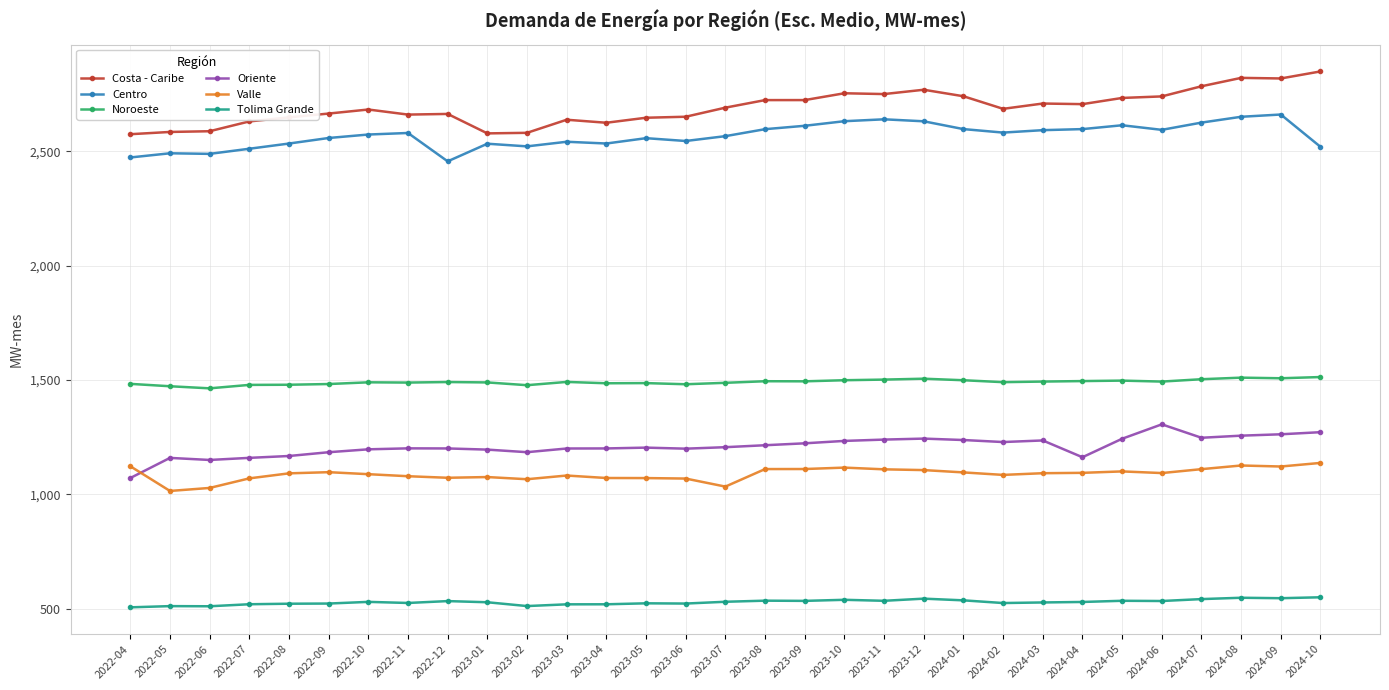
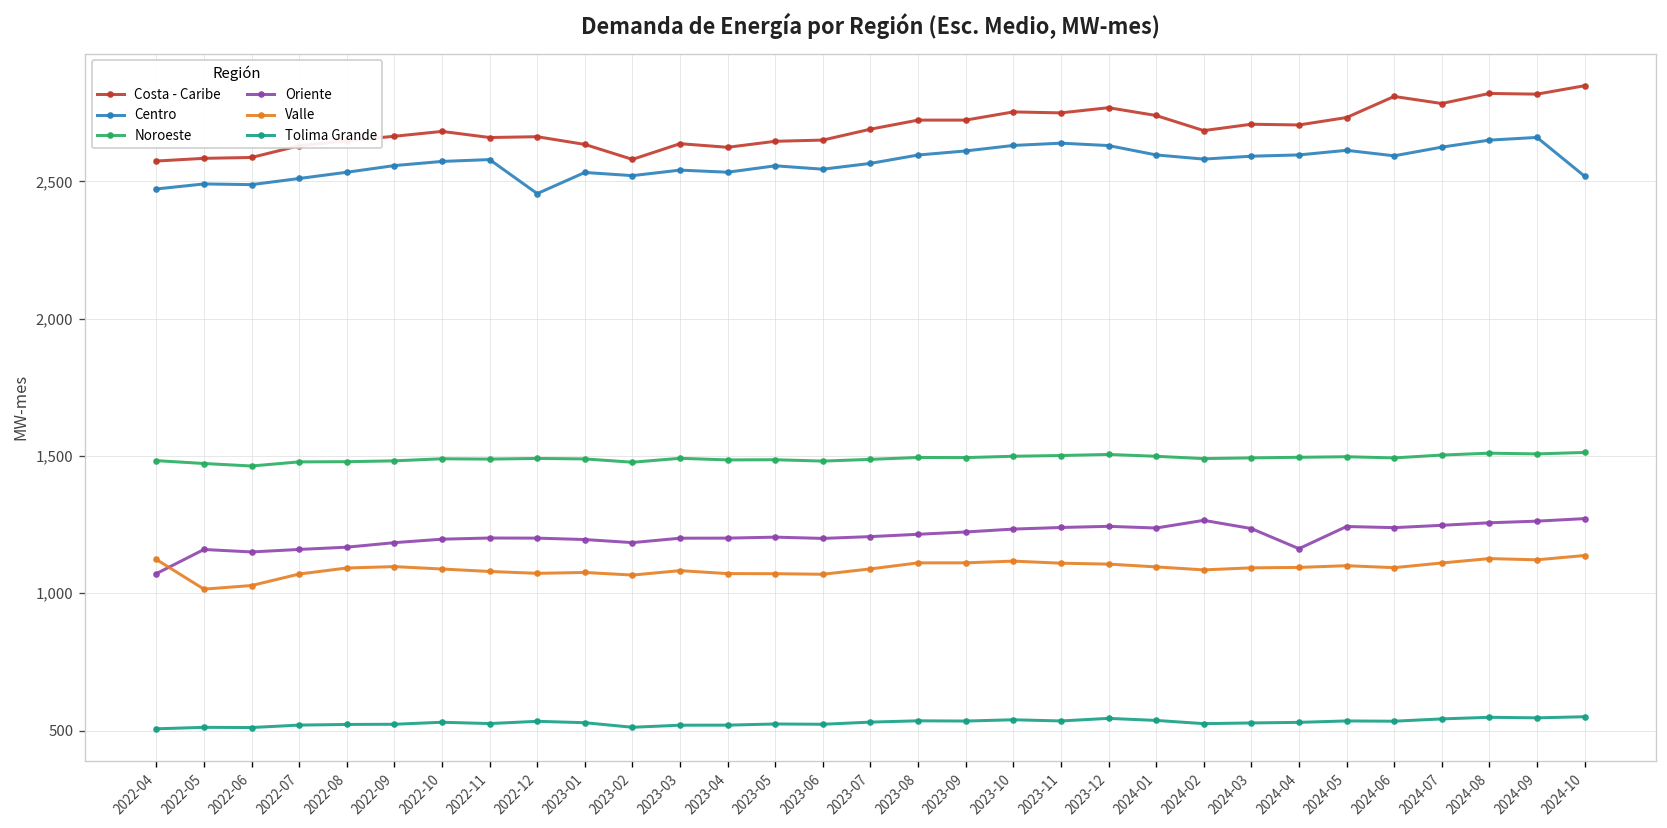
  {
    "Costa - Caribe": {
      "2022-04": "2,570",
      "2022-05": "2,580",
      "2022-06": "2,590",
      "2022-07": "2,630",
      "2022-09": "2,660",
      "2022-10": "2,680",
      "2022-11": "2,660",
      "2022-12": "2,660",
-     "2023-01": "2,580",
+     "2023-01": "2,630",
      "2023-02": "2,580",
      "2023-03": "2,640",
      "2023-04": "2,620",
      "2023-05": "2,650",
      "2023-06": "2,650",
      "2023-07": "2,690",
      "2023-08": "2,720",
      "2023-09": "2,720",
      "2023-10": "2,750",
      "2023-11": "2,750",
      "2023-12": "2,770",
      "2024-01": "2,740",
      "2024-02": "2,680",
      "2024-03": "2,710",
      "2024-04": "2,710",
      "2024-05": "2,730",
-     "2024-06": "2,740",
+     "2024-06": "2,810",
      "2024-07": "2,780",
      "2024-08": "2,820",
      "2024-09": "2,820",
      "2024-10": "2,850"
    },
    "Centro": {
      "2022-04": "2,470",
      "2022-05": "2,490",
      "2022-06": "2,490",
      "2022-07": "2,510",
      "2022-08": "2,530",
      "2022-09": "2,560",
      "2022-10": "2,570",
      "2022-11": "2,580",
      "2022-12": "2,460",
      "2023-01": "2,530",
      "2023-02": "2,520",
      "2023-03": "2,540",
      "2023-04": "2,530",
      "2023-05": "2,560",
      "2023-06": "2,540",
      "2023-07": "2,570",
      "2023-08": "2,600",
      "2023-09": "2,610",
      "2023-10": "2,630",
      "2023-11": "2,640",
      "2023-12": "2,630",
      "2024-01": "2,600",
      "2024-02": "2,580",
      "2024-03": "2,590",
      "2024-04": "2,600",
      "2024-05": "2,610",
      "2024-06": "2,590",
      "2024-07": "2,620",
      "2024-08": "2,650",
      "2024-09": "2,660",
      "2024-10": "2,520"
    },
    "Oriente": {
      "2022-04": "1,070",
      "2022-05": "1,160",
      "2022-06": "1,150",
      "2022-07": "1,160",
      "2022-08": "1,170",
      "2022-09": "1,180",
      "2022-10": "1,200",
      "2022-11": "1,200",
      "2022-12": "1,200",
      "2023-01": "1,200",
      "2023-02": "1,180",
      "2023-03": "1,200",
      "2023-04": "1,200",
      "2023-05": "1,200",
      "2023-06": "1,200",
      "2023-07": "1,210",
      "2023-08": "1,210",
      "2023-09": "1,220",
      "2023-10": "1,230",
      "2023-11": "1,240",
      "2023-12": "1,240",
      "2024-01": "1,240",
-     "2024-02": "1,230",
+     "2024-02": "1,270",
      "2024-03": "1,240",
      "2024-04": "1,160",
      "2024-05": "1,240",
-     "2024-06": "1,310",
+     "2024-06": "1,240",
      "2024-07": "1,250",
      "2024-08": "1,260",
      "2024-09": "1,260",
      "2024-10": "1,270"
    },
    "Valle": {
      "2022-04": "1,120",
      "2022-05": "1,020",
      "2022-06": "1,030",
      "2022-07": "1,070",
      "2022-08": "1,090",
      "2022-09": "1,100",
      "2022-10": "1,090",
      "2022-11": "1,080",
      "2022-12": "1,070",
      "2023-01": "1,080",
      "2023-02": "1,070",
      "2023-03": "1,080",
      "2023-04": "1,070",
      "2023-05": "1,070",
      "2023-06": "1,070",
-     "2023-07": "1,030",
+     "2023-07": "1,090",
      "2023-08": "1,110",
      "2023-09": "1,110",
      "2023-10": "1,120",
      "2023-11": "1,110",
      "2023-12": "1,110",
      "2024-01": "1,100",
      "2024-02": "1,090",
      "2024-03": "1,090",
      "2024-04": "1,090",
      "2024-05": "1,100",
      "2024-06": "1,090",
      "2024-07": "1,110",
      "2024-08": "1,130",
      "2024-09": "1,120",
      "2024-10": "1,140"
    }
  }
